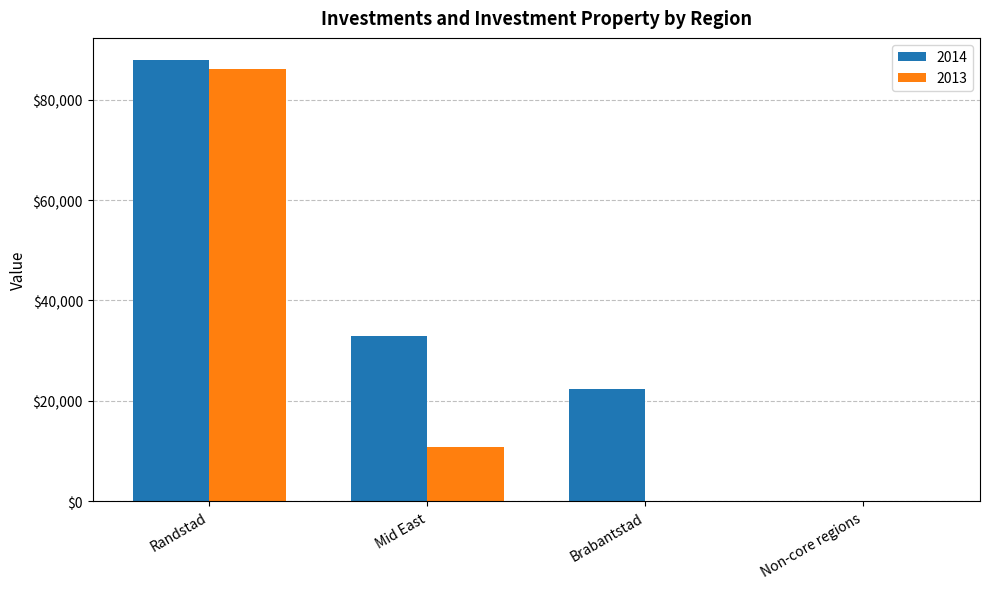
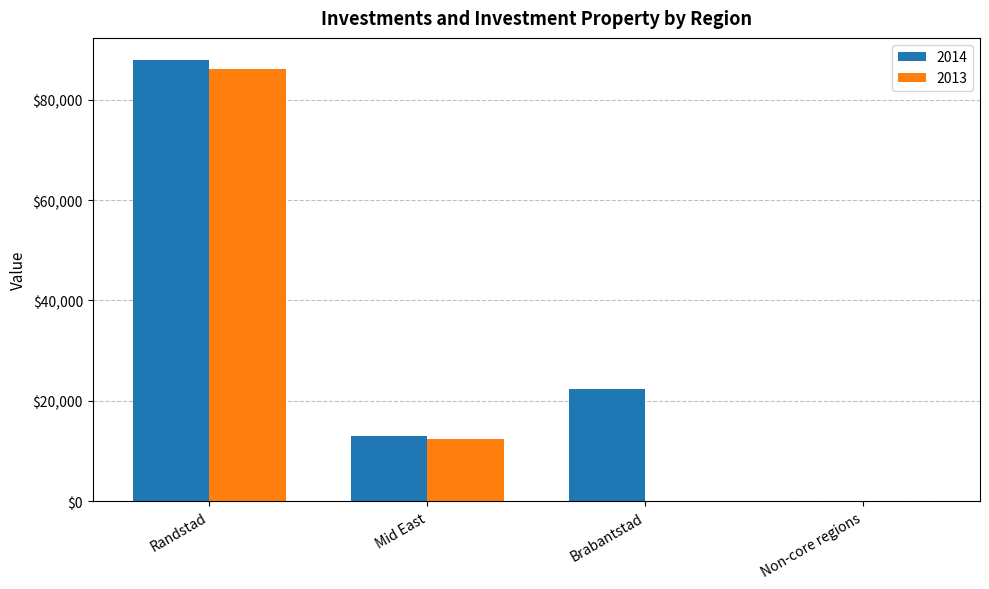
  {
    "2014": {
      "Randstad": "$88,000",
-     "Mid East": "$33,000",
+     "Mid East": "$13,000",
      "Brabantstad": "$22,000",
      "Non-core regions": "$0"
    },
    "2013": {
      "Randstad": "$86,000",
-     "Mid East": "$11,000",
+     "Mid East": "$12,000",
      "Brabantstad": "$0",
      "Non-core regions": "$0"
    }
  }
